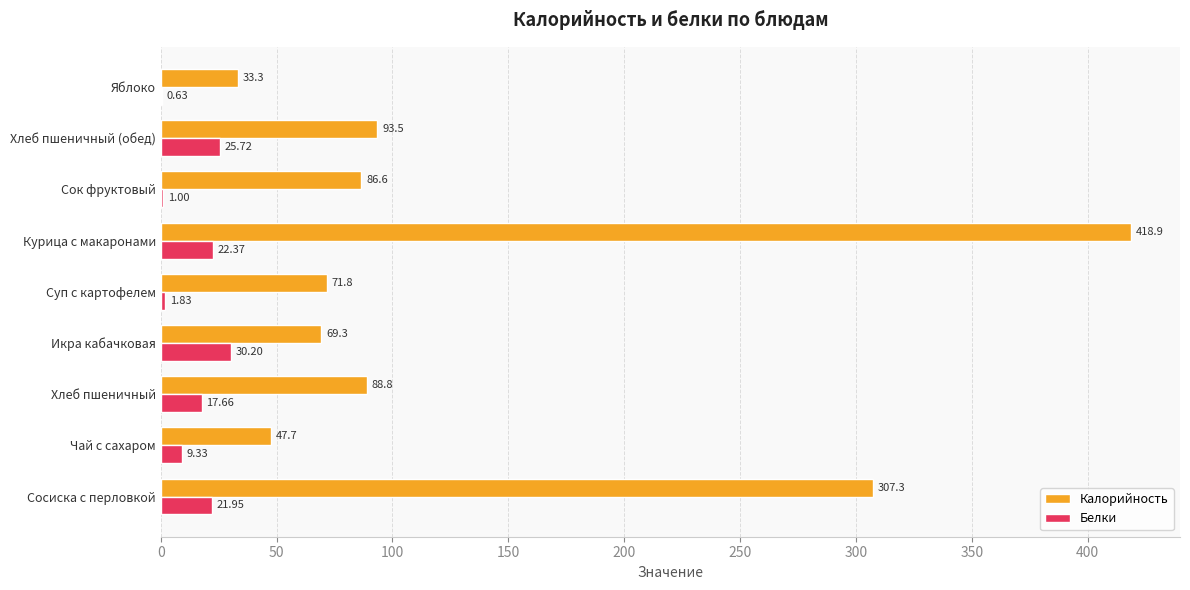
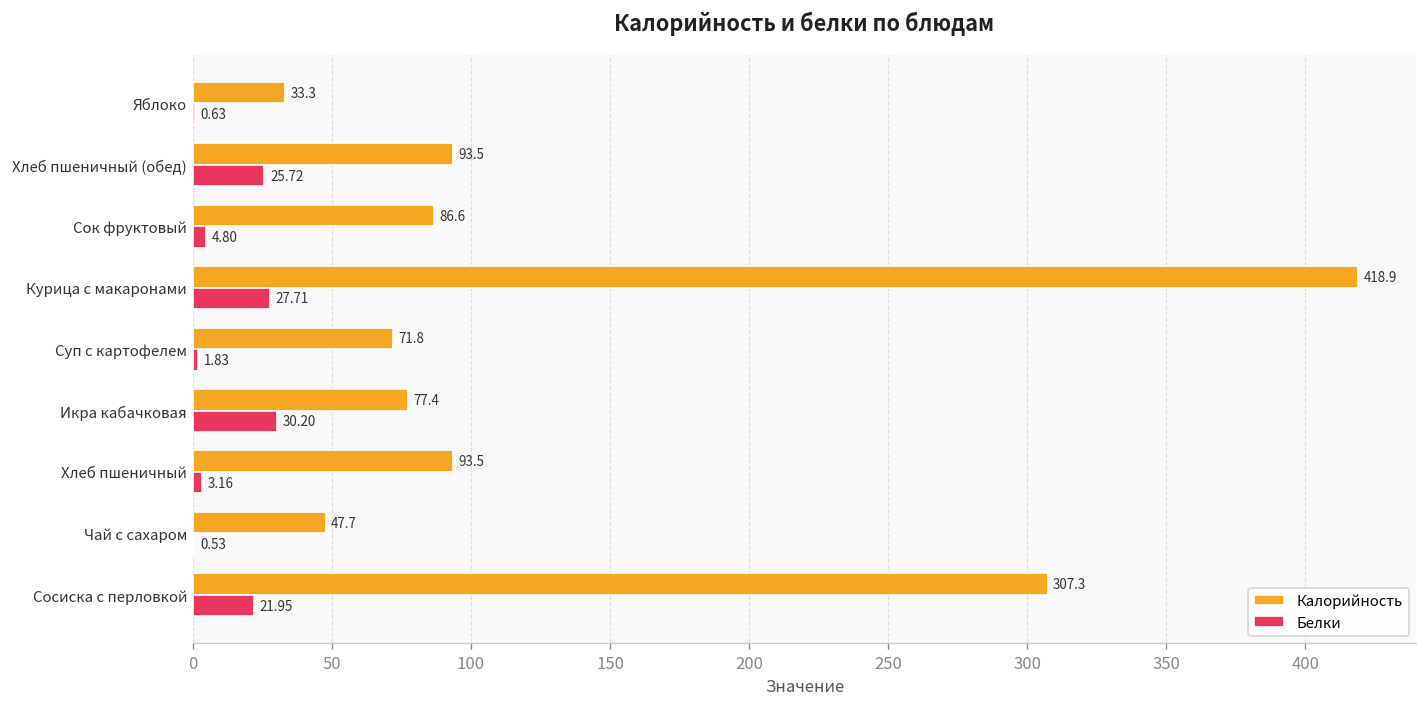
  {
    "Калорийность": {
      "Яблоко": 33.3,
      "Хлеб пшеничный (обед)": 93.5,
      "Сок фруктовый": 86.6,
      "Курица с макаронами": 418.9,
      "Суп с картофелем": 71.8,
-     "Икра кабачковая": 69.3,
-     "Хлеб пшеничный": 88.8,
+     "Икра кабачковая": 77.4,
+     "Хлеб пшеничный": 93.5,
      "Чай с сахаром": 47.7,
      "Сосиска с перловкой": 307.3
    },
    "Белки": {
      "Яблоко": 0.63,
      "Хлеб пшеничный (обед)": 25.72,
-     "Сок фруктовый": 1.00,
-     "Курица с макаронами": 22.37,
+     "Сок фруктовый": 4.80,
+     "Курица с макаронами": 27.71,
      "Суп с картофелем": 1.83,
      "Икра кабачковая": 30.20,
-     "Хлеб пшеничный": 17.66,
-     "Чай с сахаром": 9.33,
+     "Хлеб пшеничный": 3.16,
+     "Чай с сахаром": 0.53,
      "Сосиска с перловкой": 21.95
    }
  }
